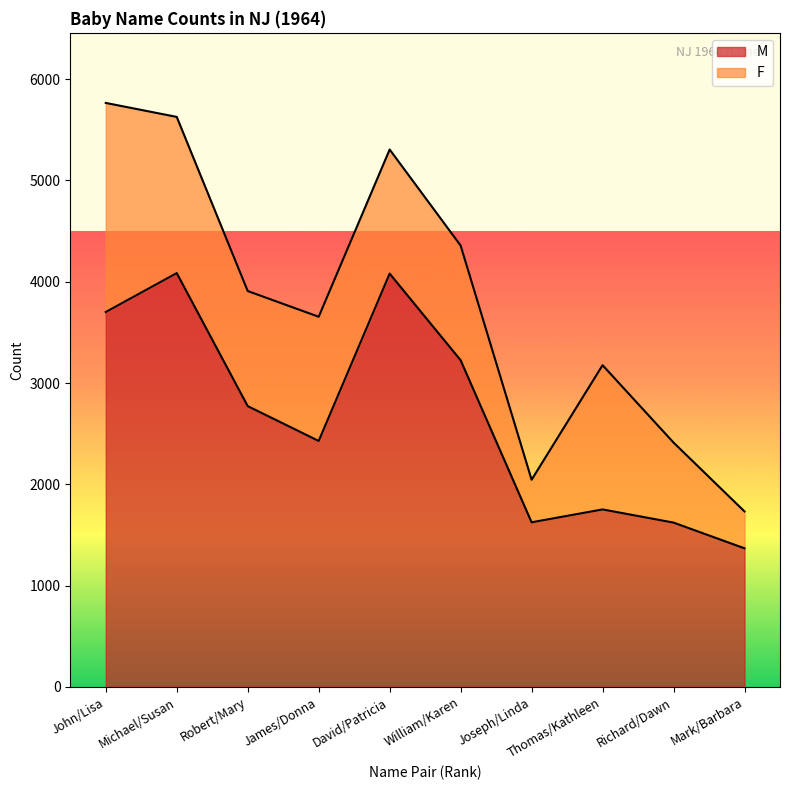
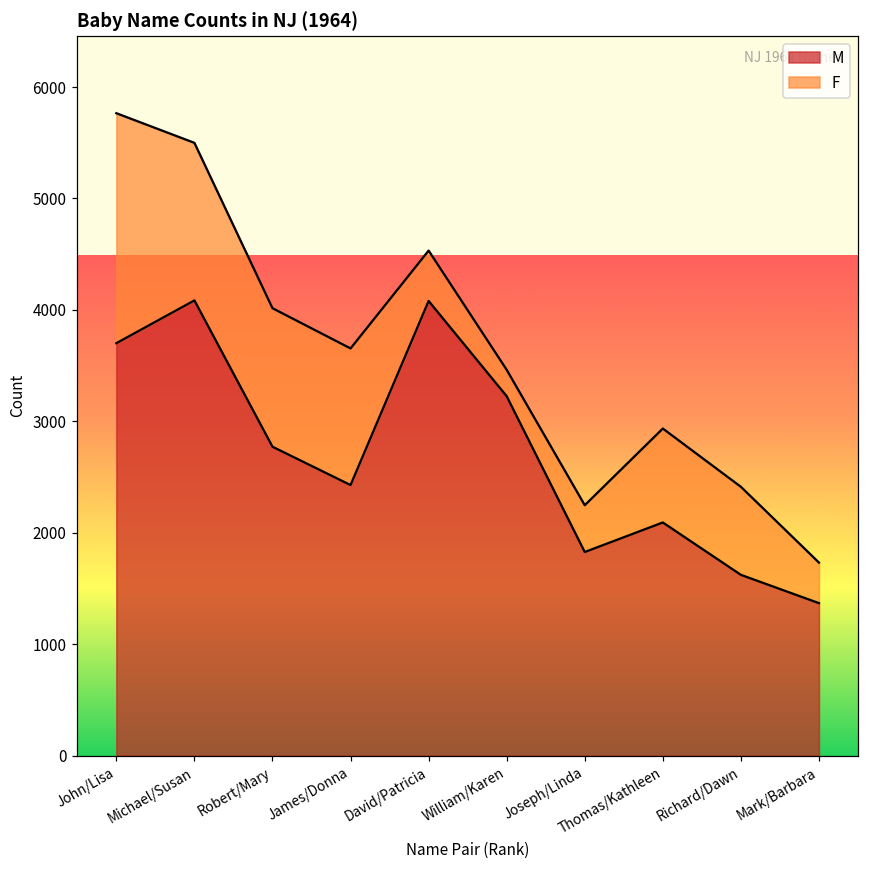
  {
    "M": {
      "John/Lisa": 3700,
      "Michael/Susan": 4090,
      "Robert/Mary": 2770,
      "James/Donna": 2430,
      "David/Patricia": 4080,
      "William/Karen": 3230,
-     "Joseph/Linda": 1630,
-     "Thomas/Kathleen": 1750,
+     "Joseph/Linda": 1830,
+     "Thomas/Kathleen": 2090,
      "Richard/Dawn": 1620,
      "Mark/Barbara": 1370
    },
    "F": {
      "John/Lisa": 2060,
-     "Michael/Susan": 1540,
-     "Robert/Mary": 1140,
+     "Michael/Susan": 1410,
+     "Robert/Mary": 1240,
      "James/Donna": 1230,
-     "David/Patricia": 1230,
-     "William/Karen": 1130,
+     "David/Patricia": 450,
+     "William/Karen": 240,
      "Joseph/Linda": 420,
-     "Thomas/Kathleen": 1420,
+     "Thomas/Kathleen": 840,
      "Richard/Dawn": 790,
      "Mark/Barbara": 360
    }
  }
